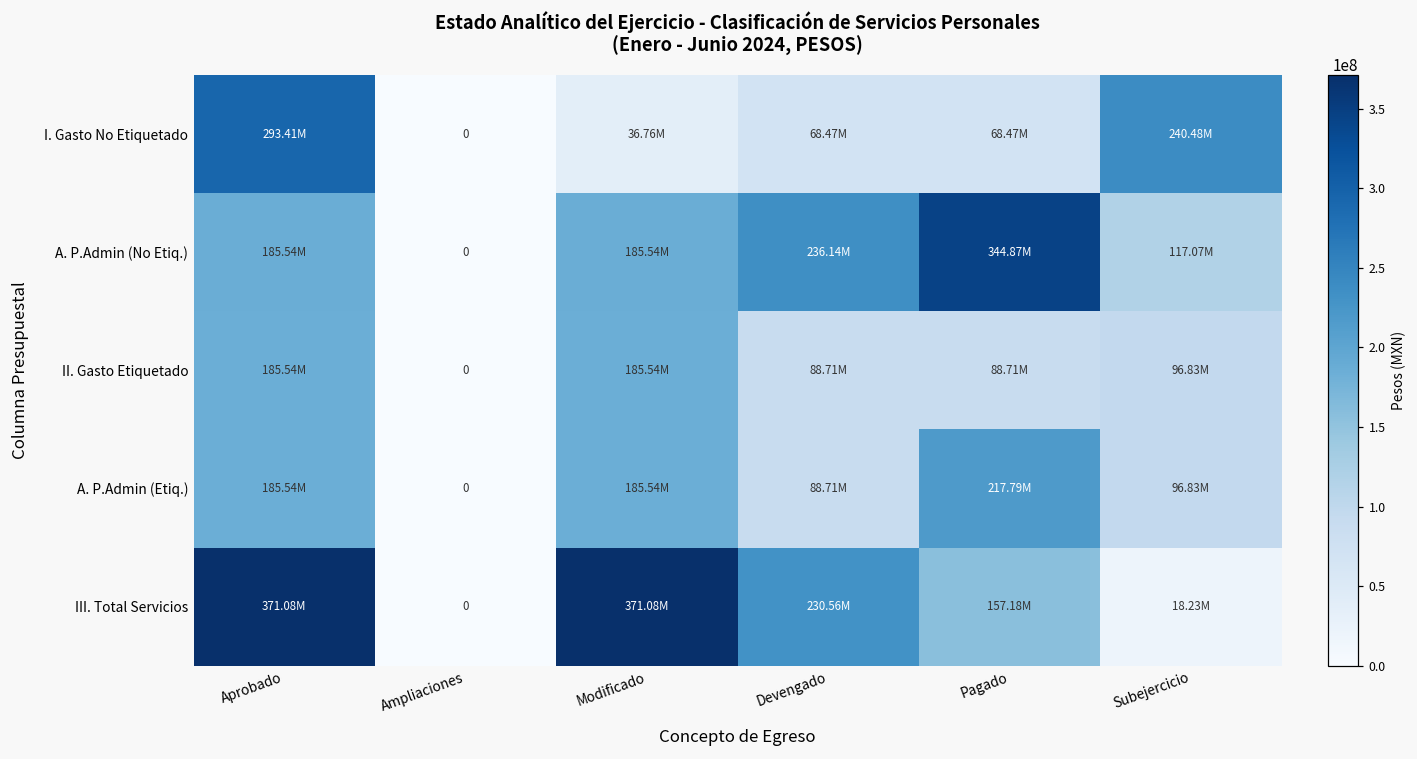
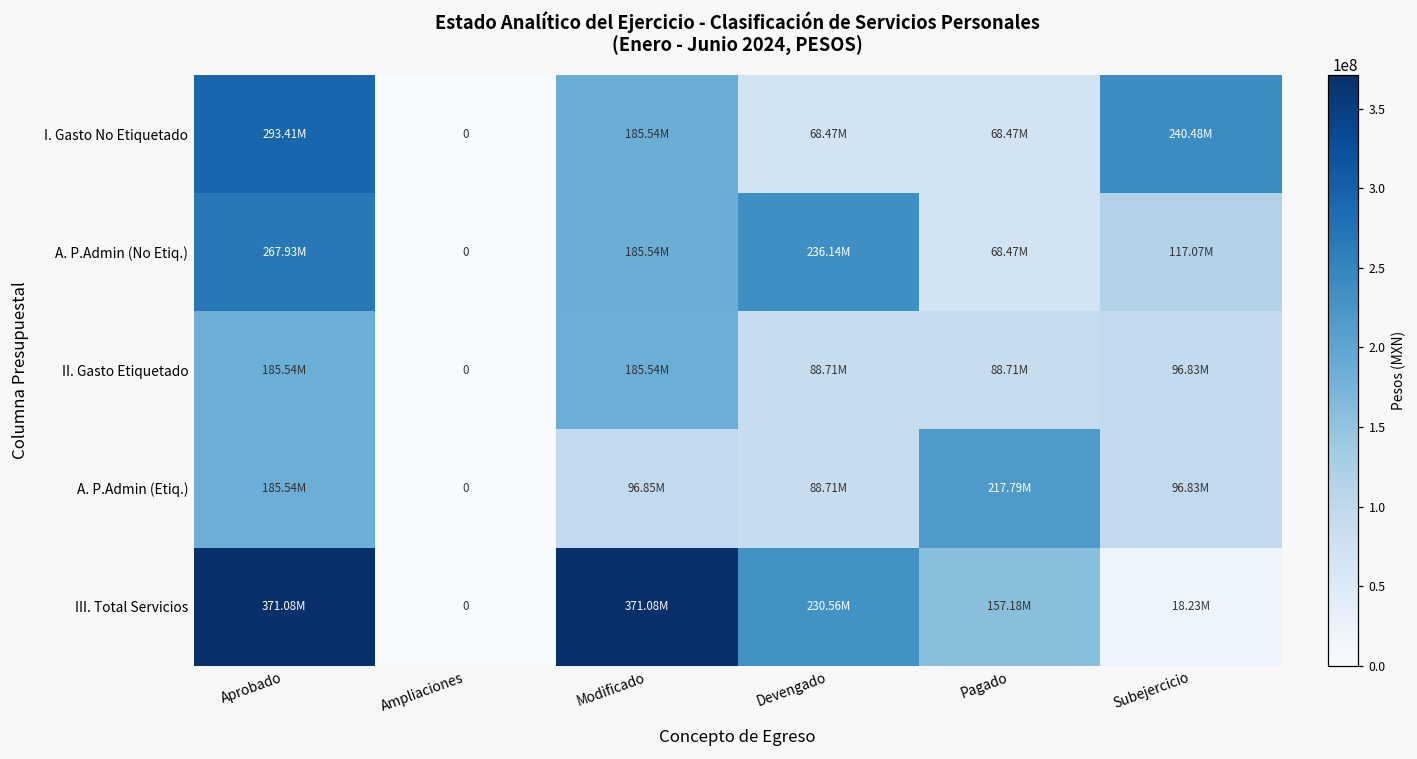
  {
    "I. Gasto No Etiquetado": {
      "Aprobado": "293.41M",
      "Ampliaciones": "0",
-     "Modificado": "36.76M",
+     "Modificado": "185.54M",
      "Devengado": "68.47M",
      "Pagado": "68.47M",
      "Subejercicio": "240.48M"
    },
    "A. P.Admin (No Etiq.)": {
-     "Aprobado": "185.54M",
+     "Aprobado": "267.93M",
      "Ampliaciones": "0",
      "Modificado": "185.54M",
      "Devengado": "236.14M",
-     "Pagado": "344.87M",
+     "Pagado": "68.47M",
      "Subejercicio": "117.07M"
    },
    "II. Gasto Etiquetado": {
      "Aprobado": "185.54M",
      "Ampliaciones": "0",
      "Modificado": "185.54M",
      "Devengado": "88.71M",
      "Pagado": "88.71M",
      "Subejercicio": "96.83M"
    },
    "A. P.Admin (Etiq.)": {
      "Aprobado": "185.54M",
      "Ampliaciones": "0",
-     "Modificado": "185.54M",
+     "Modificado": "96.85M",
      "Devengado": "88.71M",
      "Pagado": "217.79M",
      "Subejercicio": "96.83M"
    },
    "III. Total Servicios": {
      "Aprobado": "371.08M",
      "Ampliaciones": "0",
      "Modificado": "371.08M",
      "Devengado": "230.56M",
      "Pagado": "157.18M",
      "Subejercicio": "18.23M"
    }
  }
